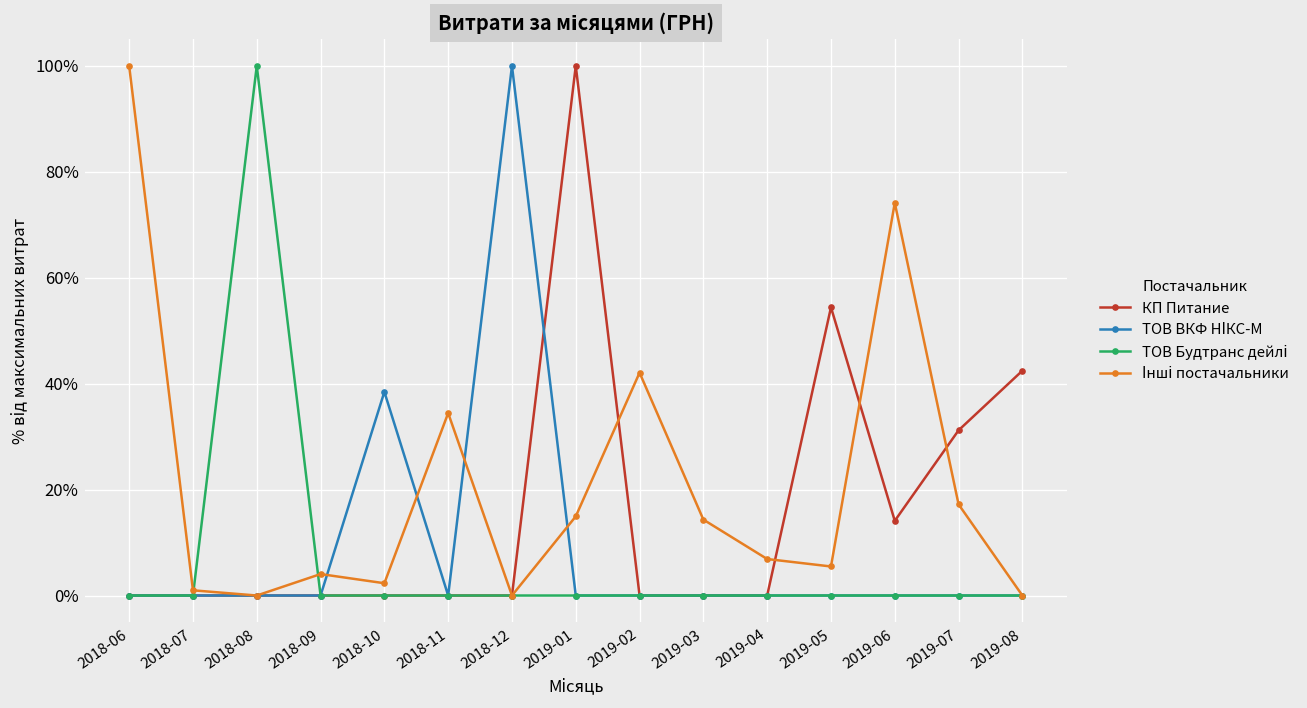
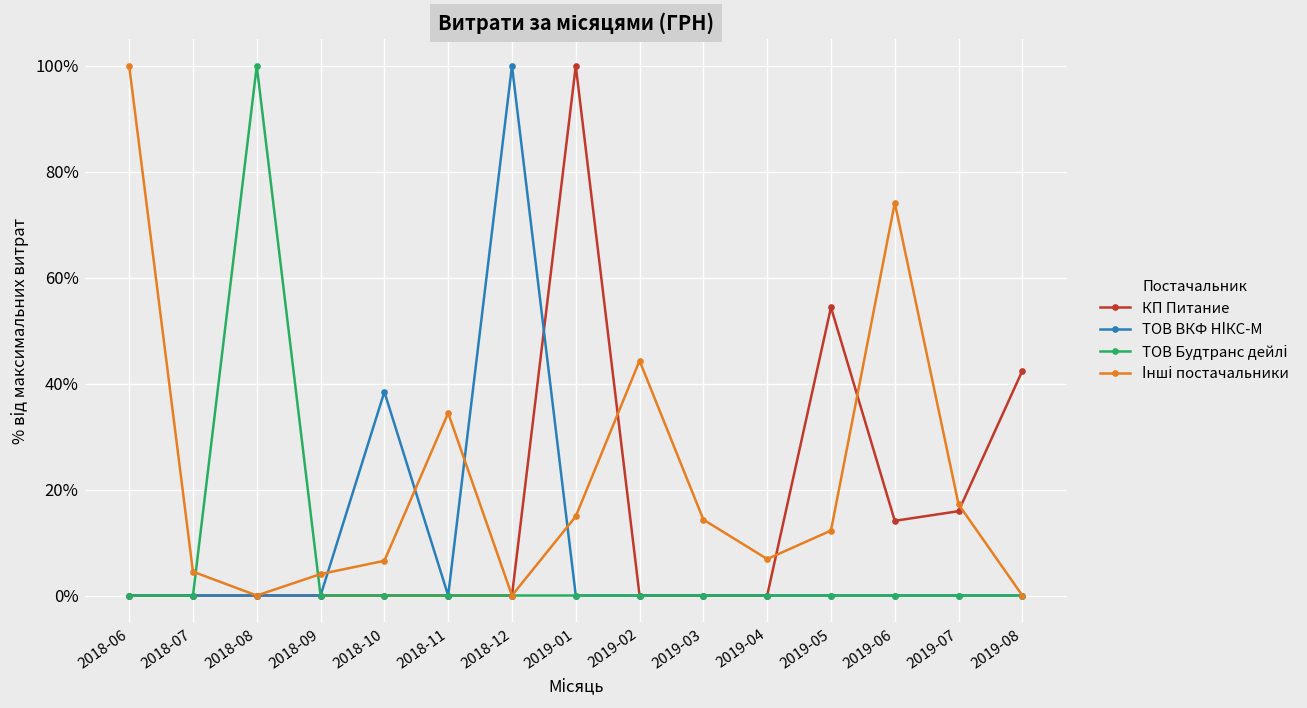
  {
    "КП Питание": {
      "2019-01": "100%",
      "2019-05": "54%",
      "2019-06": "14%",
-     "2019-07": "31%",
+     "2019-07": "16%",
      "2019-08": "42%"
    },
    "ТОВ ВКФ НІКС-М": {
      "2018-10": "38%",
      "2018-12": "100%"
    },
    "ТОВ Будтранс дейлі": {
      "2018-08": "100%"
    },
    "Інші постачальники": {
      "2018-06": "100%",
-     "2018-07": "1%",
+     "2018-07": "5%",
      "2018-09": "4%",
-     "2018-10": "2%",
+     "2018-10": "7%",
      "2018-11": "34%",
      "2019-01": "15%",
-     "2019-02": "42%",
+     "2019-02": "44%",
      "2019-03": "14%",
      "2019-04": "7%",
-     "2019-05": "5%",
+     "2019-05": "12%",
      "2019-06": "74%",
      "2019-07": "17%"
    }
  }
